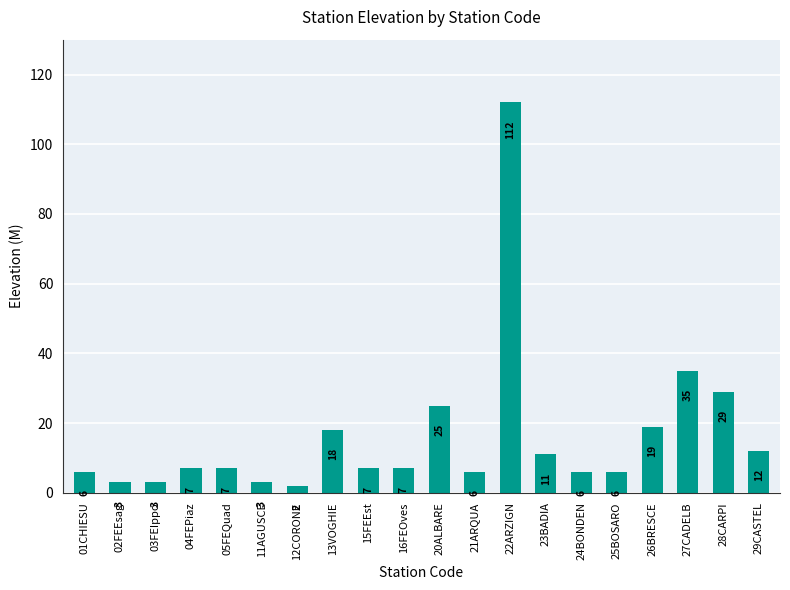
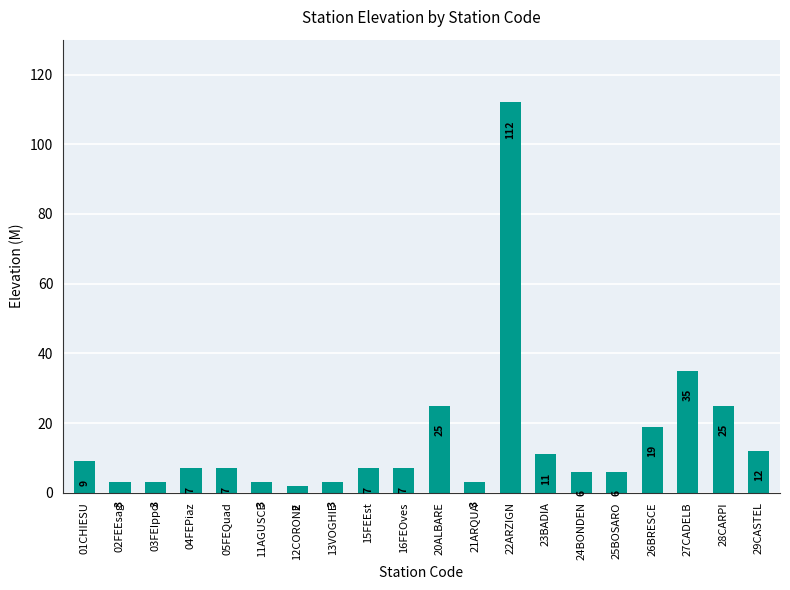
  {
-   "01CHIESU": 6,
+   "01CHIESU": 9,
    "02FEEsag": 3,
    "03FEIppo": 3,
    "04FEPiaz": 7,
    "05FEQuad": 7,
    "11AGUSCE": 3,
    "12CORONE": 2,
-   "13VOGHIE": 18,
+   "13VOGHIE": 3,
    "15FEEst": 7,
    "16FEOves": 7,
    "20ALBARE": 25,
-   "21ARQUA": 6,
+   "21ARQUA": 3,
    "22ARZIGN": 112,
    "23BADIA": 11,
    "24BONDEN": 6,
    "25BOSARO": 6,
    "26BRESCE": 19,
    "27CADELB": 35,
-   "28CARPI": 29,
+   "28CARPI": 25,
    "29CASTEL": 12
  }
